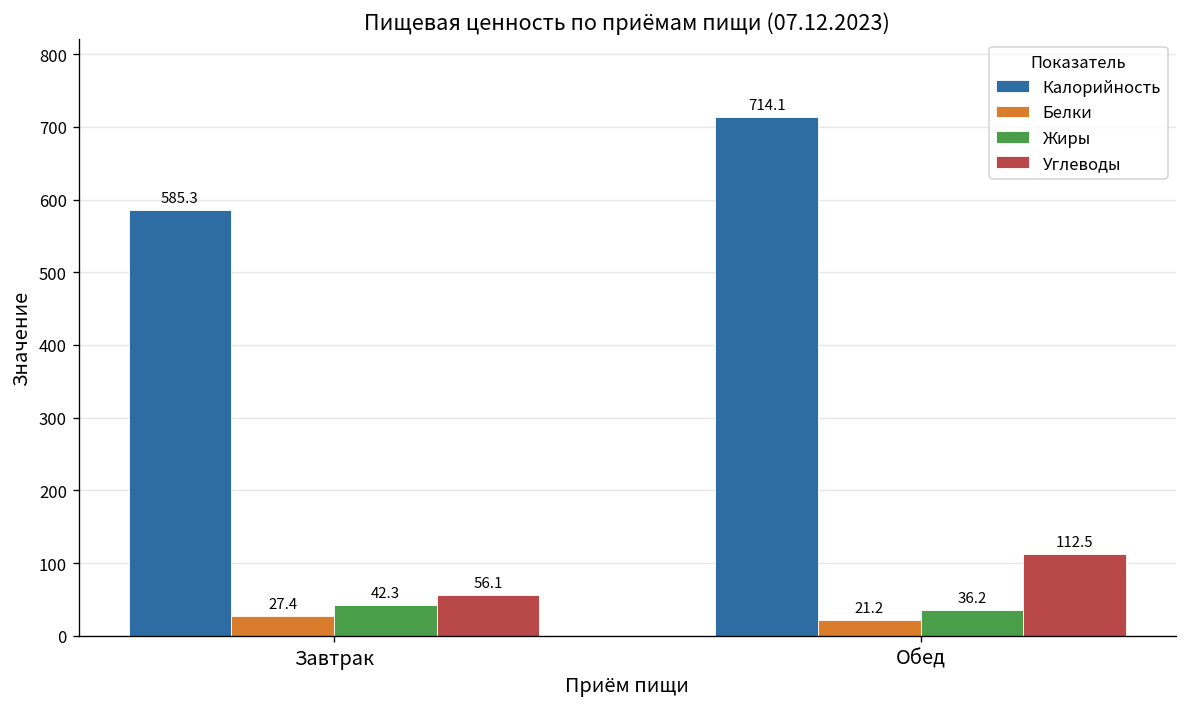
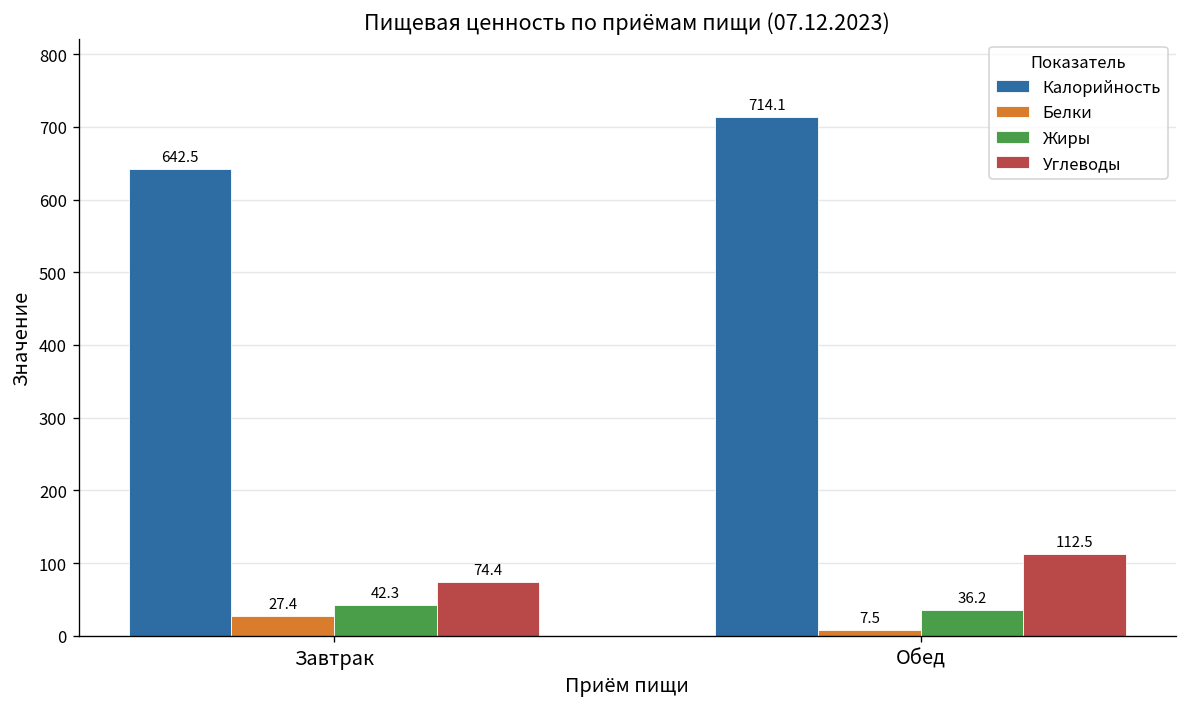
  {
    "Калорийность": {
-     "Завтрак": 585.3,
+     "Завтрак": 642.5,
      "Обед": 714.1
    },
    "Белки": {
      "Завтрак": 27.4,
-     "Обед": 21.2
+     "Обед": 7.5
    },
    "Жиры": {
      "Завтрак": 42.3,
      "Обед": 36.2
    },
    "Углеводы": {
-     "Завтрак": 56.1,
+     "Завтрак": 74.4,
      "Обед": 112.5
    }
  }
